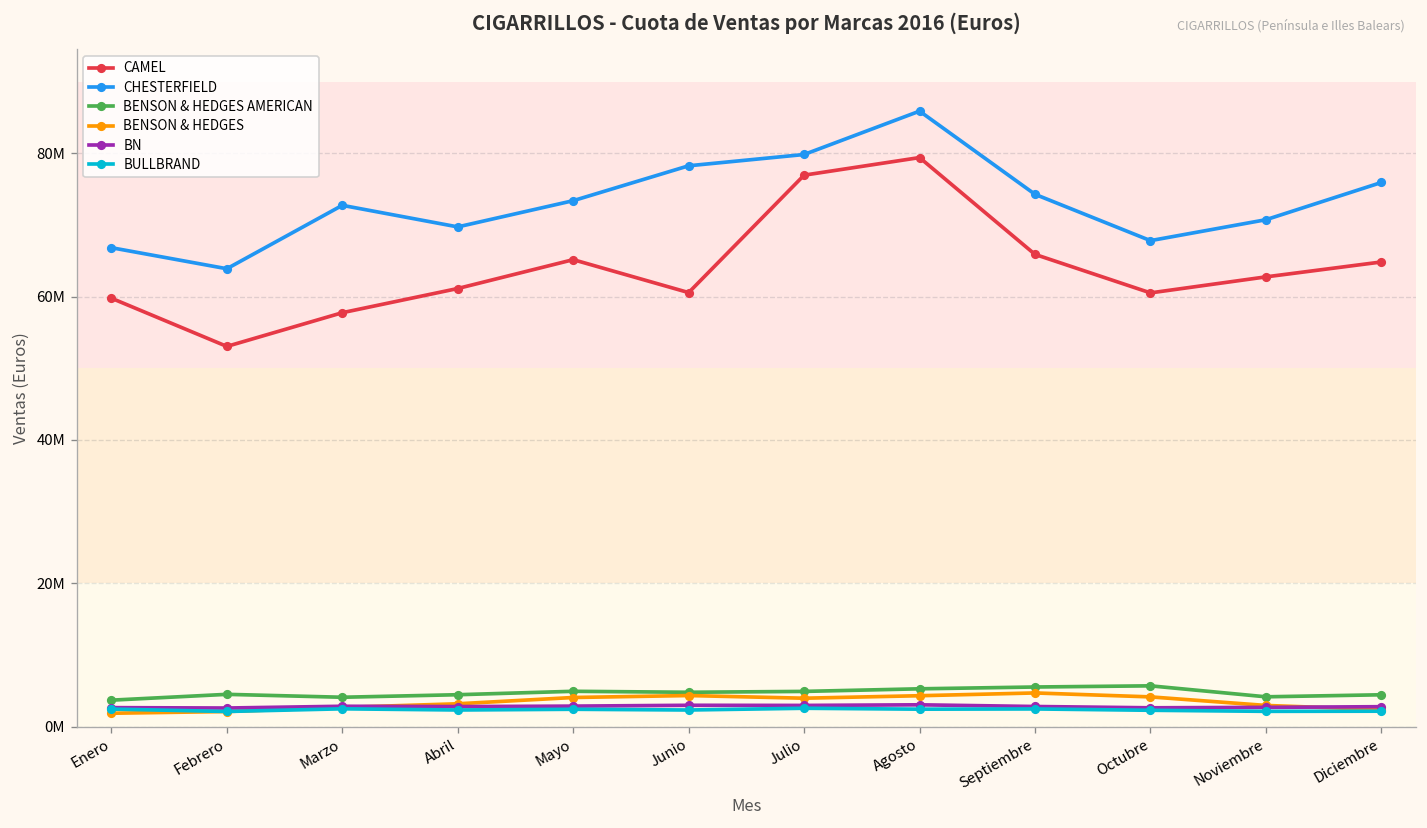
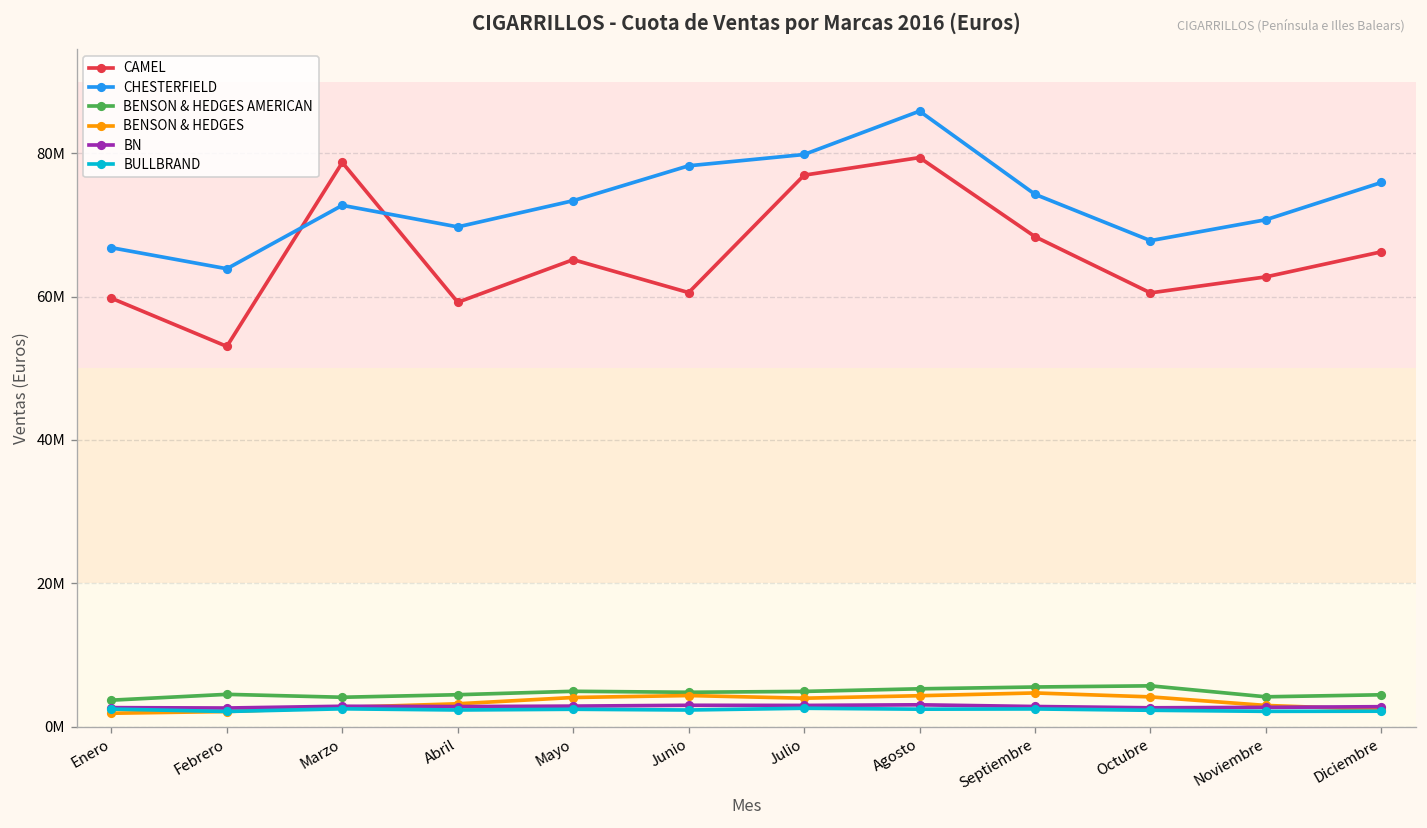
  {
    "CAMEL": {
      "Enero": 60000000,
      "Febrero": 53000000,
-     "Marzo": 58000000,
-     "Abril": 61000000,
+     "Marzo": 79000000,
+     "Abril": 59000000,
      "Mayo": 65000000,
      "Junio": 61000000,
      "Julio": 77000000,
      "Agosto": 79000000,
-     "Septiembre": 66000000,
+     "Septiembre": 68000000,
      "Octubre": 61000000,
      "Noviembre": 63000000,
-     "Diciembre": 65000000
+     "Diciembre": 66000000
    },
    "BENSON & HEDGES AMERICAN": {
      "Enero": 4000000,
      "Febrero": 4000000,
      "Marzo": 4000000,
      "Abril": 4000000,
      "Mayo": 5000000,
      "Junio": 5000000,
      "Julio": 5000000,
      "Agosto": 5000000,
      "Septiembre": 6000000,
      "Octubre": 6000000,
      "Noviembre": 4000000,
      "Diciembre": 4000000
    },
    "BENSON & HEDGES": {
      "Enero": 2000000,
      "Mayo": 4000000,
      "Junio": 4000000,
      "Julio": 4000000,
      "Agosto": 4000000,
      "Septiembre": 5000000,
      "Octubre": 4000000
    },
    "BN": {
      "Febrero": 3000000,
      "Mayo": 3000000,
      "Junio": 3000000,
      "Agosto": 3000000
    }
  }
